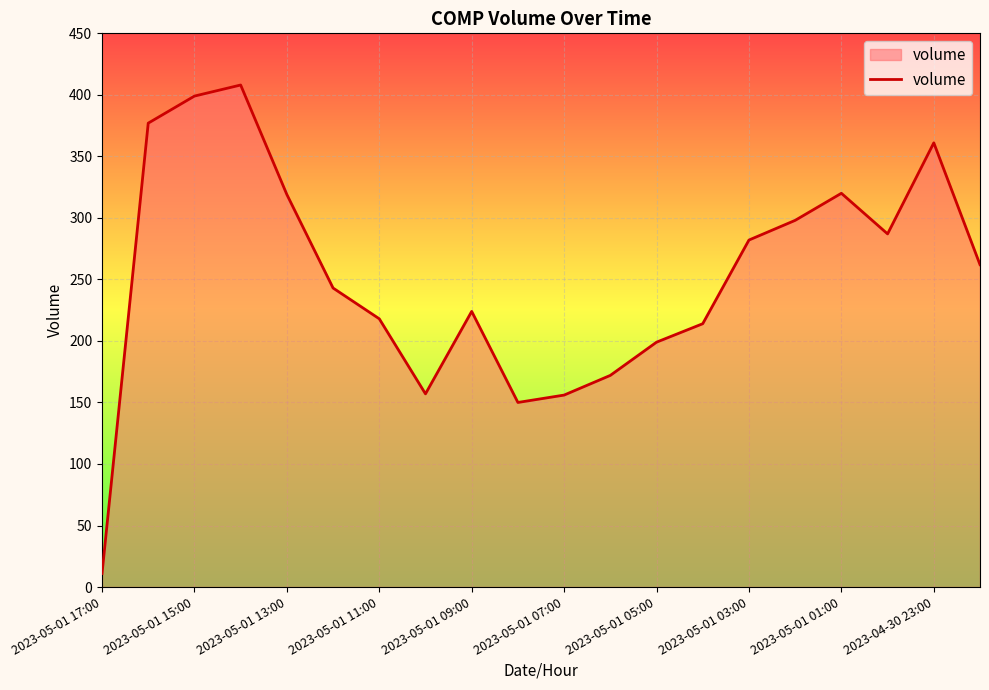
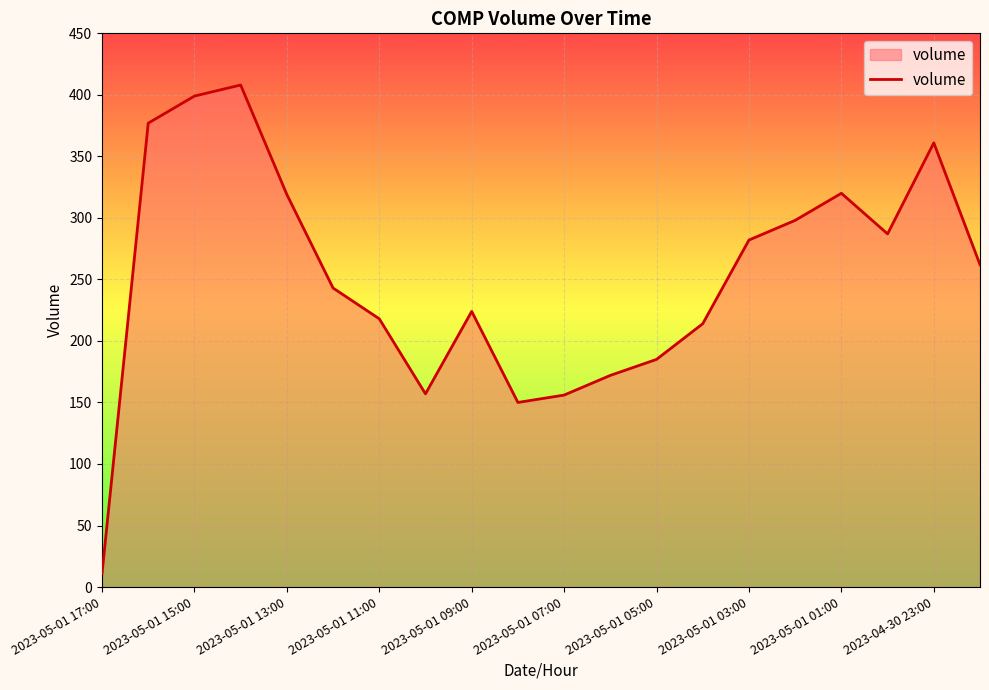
  {
    "2023-05-01 17:00": 11,
    "2023-05-01 15:00": 399,
    "2023-05-01 13:00": 319,
    "2023-05-01 11:00": 218,
    "2023-05-01 09:00": 224,
    "2023-05-01 07:00": 156,
-   "2023-05-01 05:00": 199,
+   "2023-05-01 05:00": 185,
    "2023-05-01 03:00": 282,
    "2023-05-01 01:00": 320,
    "2023-04-30 23:00": 361
  }
